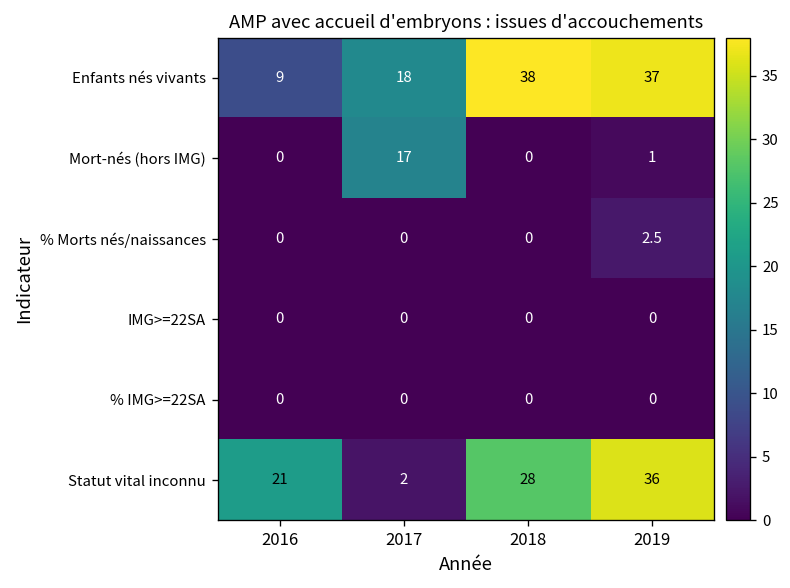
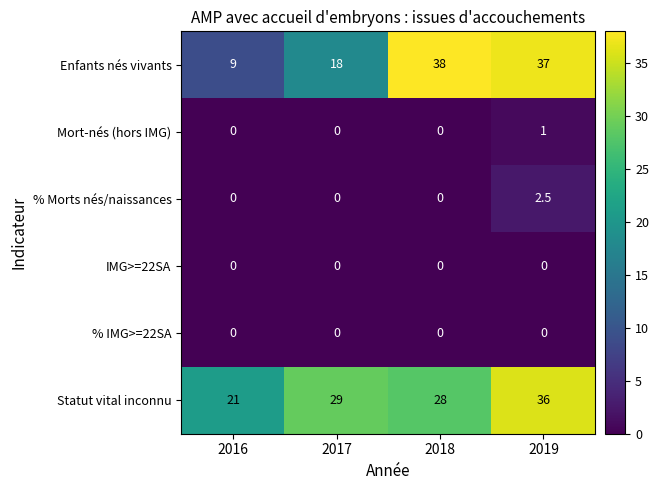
  {
    "Enfants nés vivants": {
      "2016": 9,
      "2017": 18,
      "2018": 38,
      "2019": 37
    },
    "Mort-nés (hors IMG)": {
      "2016": 0,
-     "2017": 17,
+     "2017": 0,
      "2018": 0,
      "2019": 1
    },
    "% Morts nés/naissances": {
      "2016": 0,
      "2017": 0,
      "2018": 0,
      "2019": 2.5
    },
    "IMG>=22SA": {
      "2016": 0,
      "2017": 0,
      "2018": 0,
      "2019": 0
    },
    "% IMG>=22SA": {
      "2016": 0,
      "2017": 0,
      "2018": 0,
      "2019": 0
    },
    "Statut vital inconnu": {
      "2016": 21,
-     "2017": 2,
+     "2017": 29,
      "2018": 28,
      "2019": 36
    }
  }
